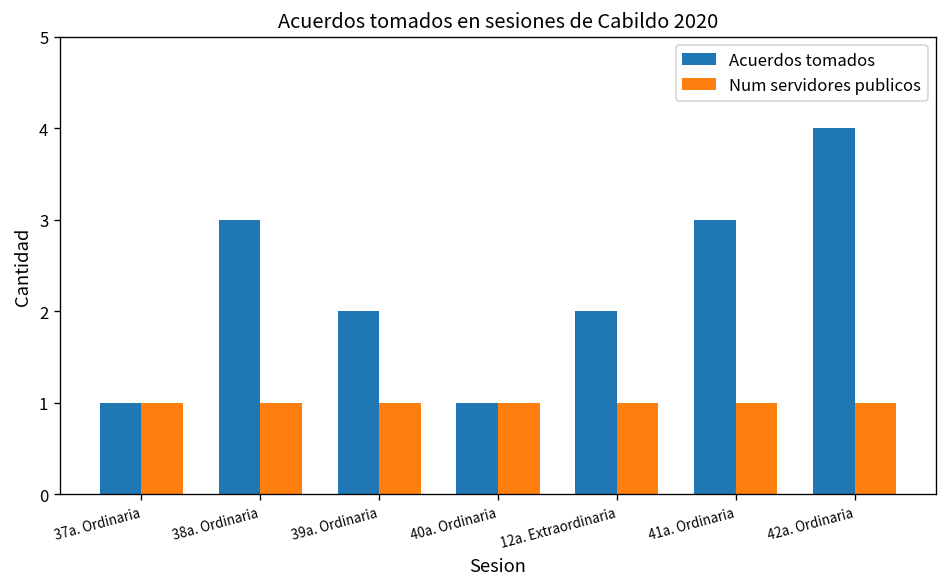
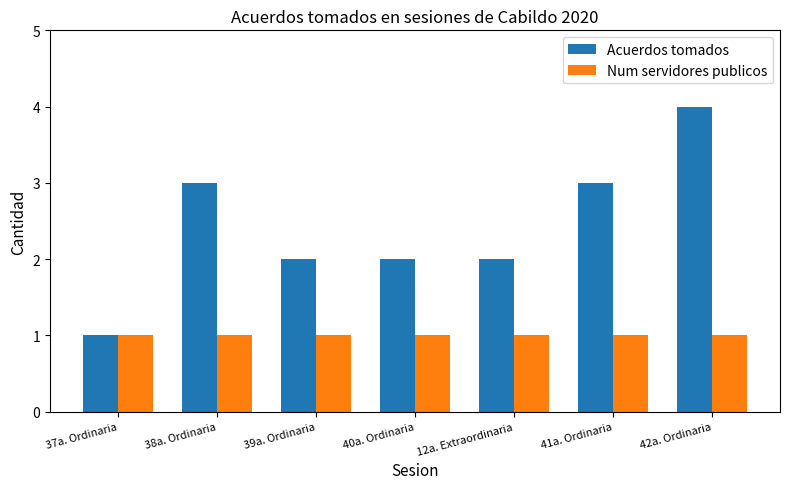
  {
    "Acuerdos tomados": {
      "37a. Ordinaria": 1,
      "38a. Ordinaria": 3,
      "39a. Ordinaria": 2,
-     "40a. Ordinaria": 1,
+     "40a. Ordinaria": 2,
      "12a. Extraordinaria": 2,
      "41a. Ordinaria": 3,
      "42a. Ordinaria": 4
    },
    "Num servidores publicos": {
      "37a. Ordinaria": 1,
      "38a. Ordinaria": 1,
      "39a. Ordinaria": 1,
      "40a. Ordinaria": 1,
      "12a. Extraordinaria": 1,
      "41a. Ordinaria": 1,
      "42a. Ordinaria": 1
    }
  }
